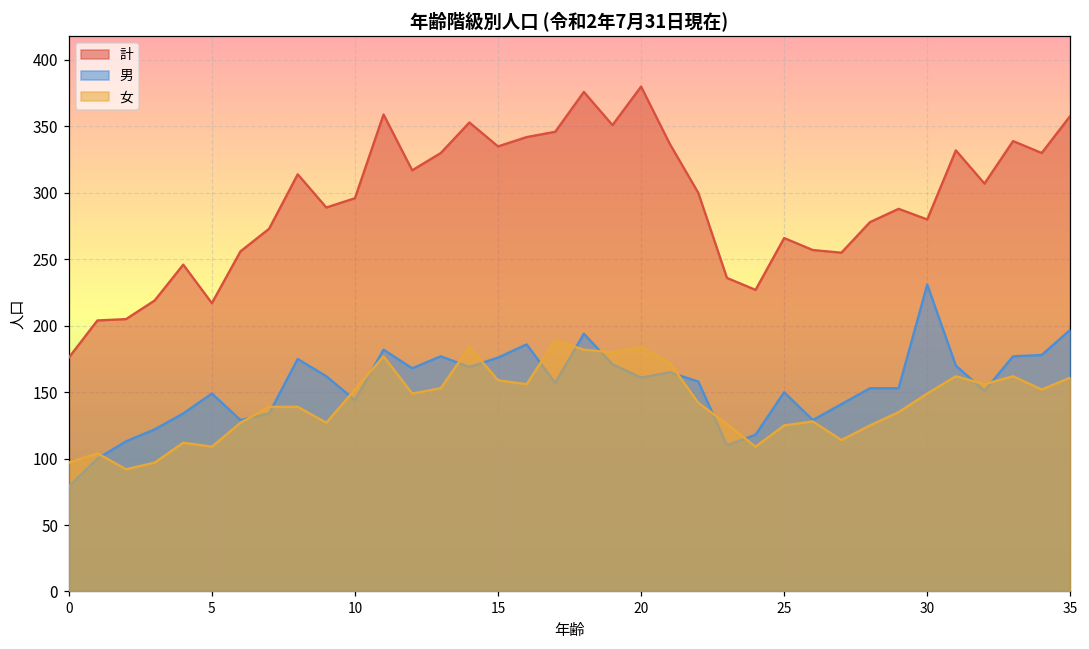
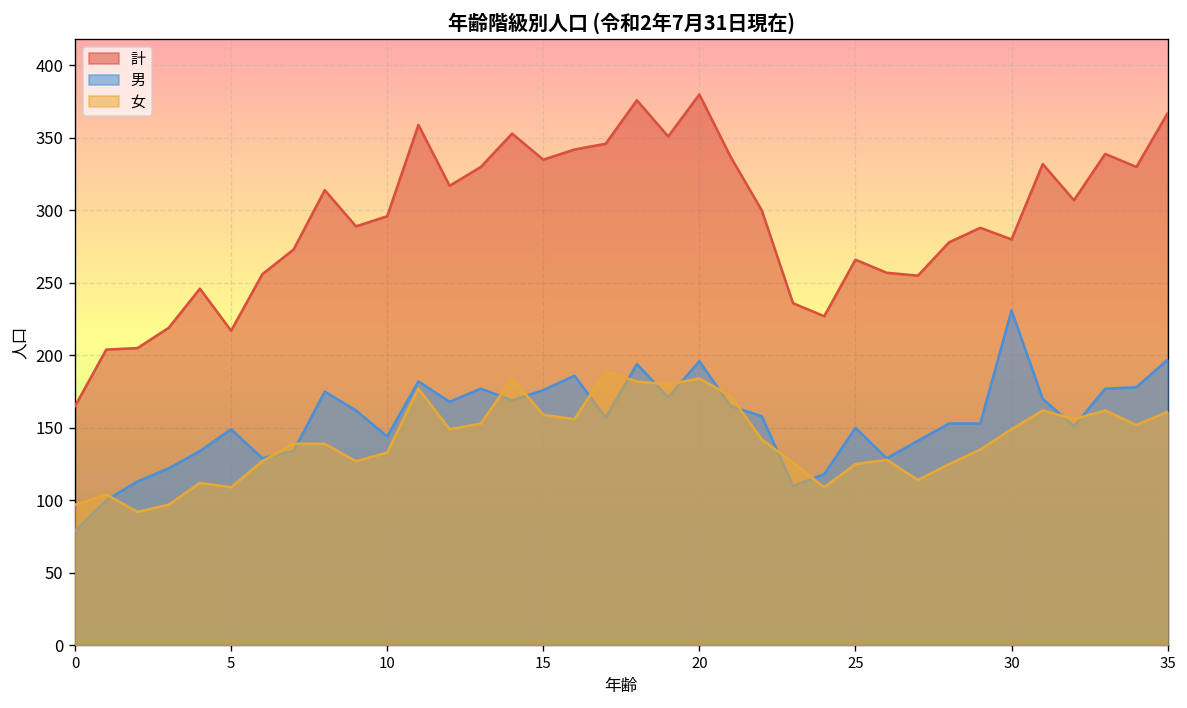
  {
    "計": {
-     "0": 176,
+     "0": 165,
      "5": 217,
      "10": 296,
      "15": 335,
      "20": 380,
      "25": 266,
      "30": 280,
-     "35": 358
+     "35": 367
    },
    "男": {
      "0": 79,
      "5": 149,
      "10": 144,
      "15": 176,
-     "20": 161,
+     "20": 196,
      "25": 150,
      "30": 231,
      "35": 197
    },
    "女": {
      "0": 97,
      "5": 109,
-     "10": 152,
+     "10": 133,
      "15": 159,
      "20": 184,
      "25": 125,
      "30": 149,
      "35": 161
    }
  }
